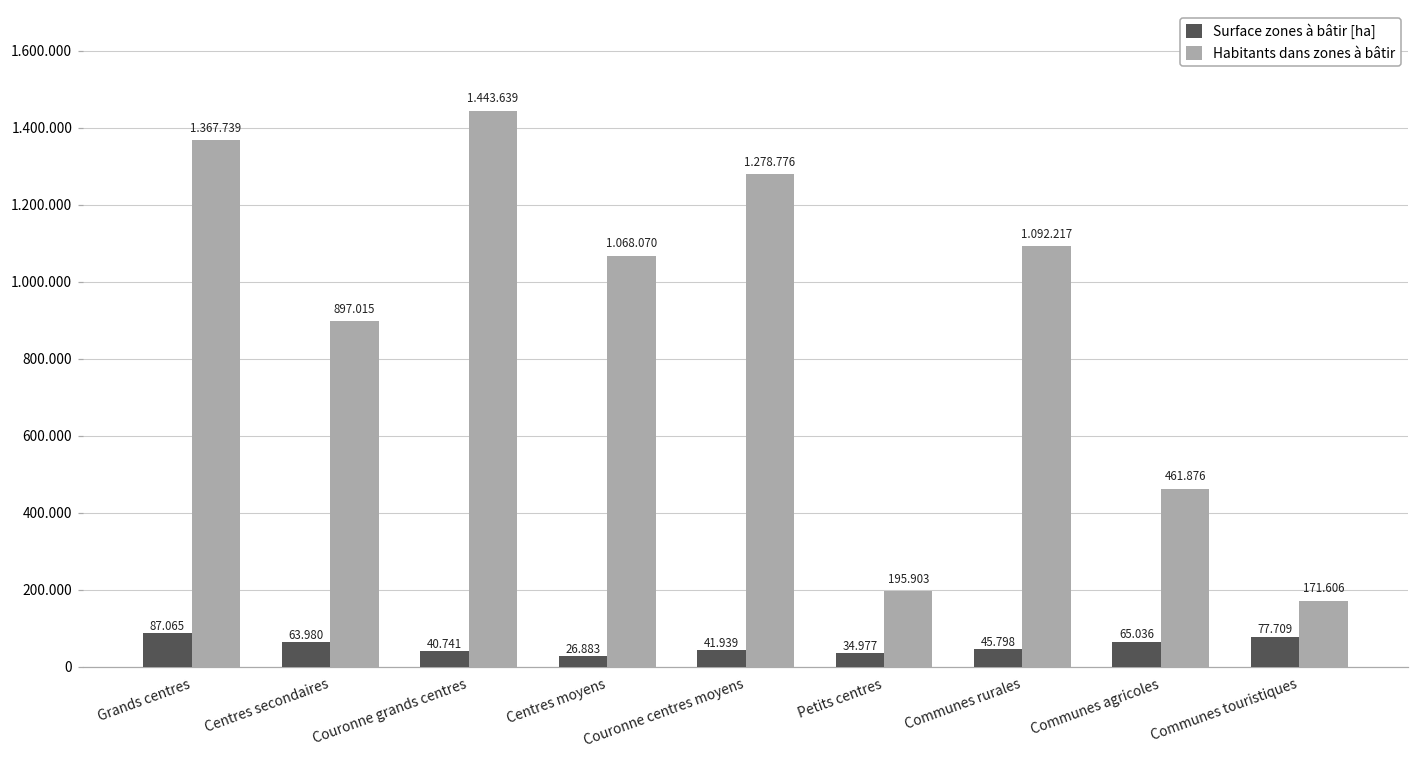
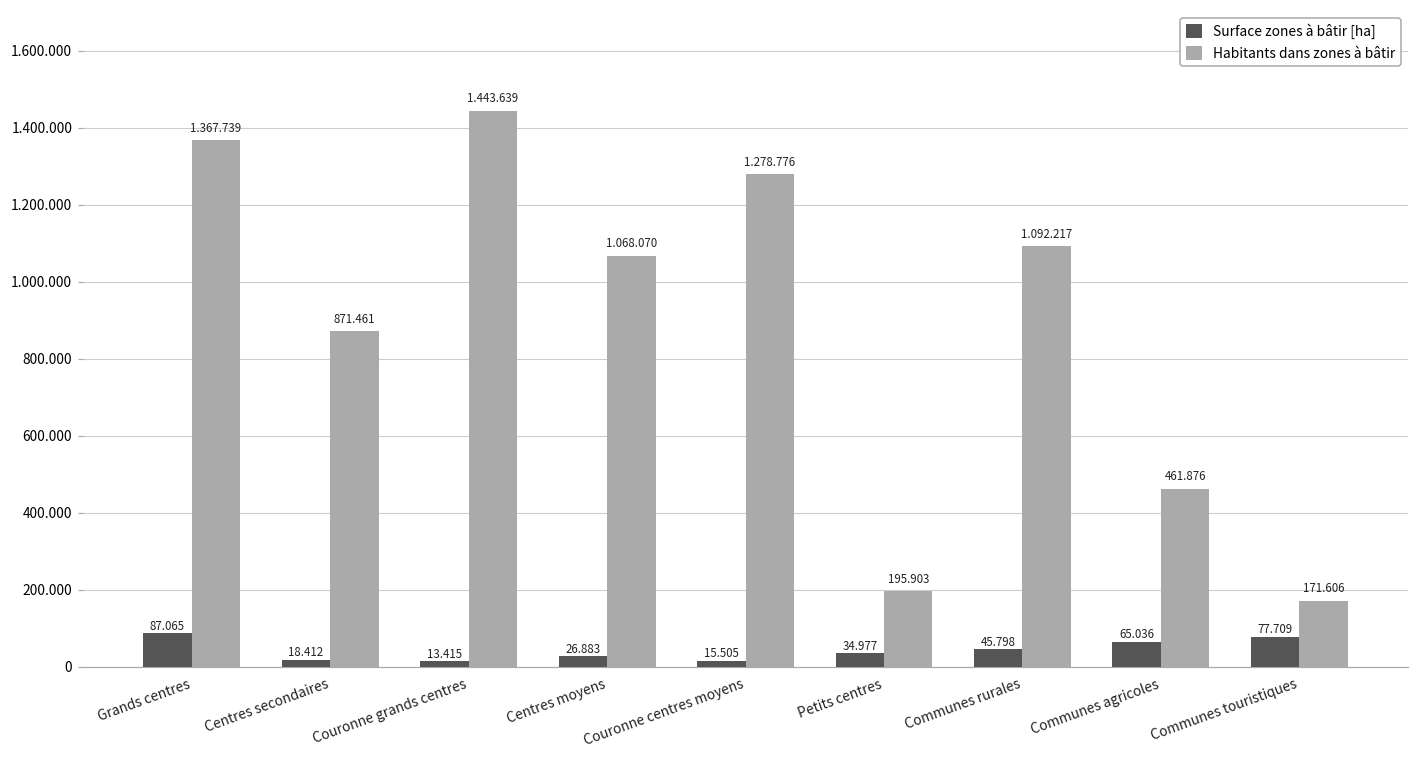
  {
    "Surface zones à bâtir [ha]": {
-     "Centres secondaires": 63.980,
-     "Couronne grands centres": 40.741,
-     "Couronne centres moyens": 41.939
+     "Centres secondaires": 18.412,
+     "Couronne grands centres": 13.415,
+     "Couronne centres moyens": 15.505
    },
    "Habitants dans zones à bâtir": {
-     "Centres secondaires": 897.015
+     "Centres secondaires": 871.461
    }
  }
